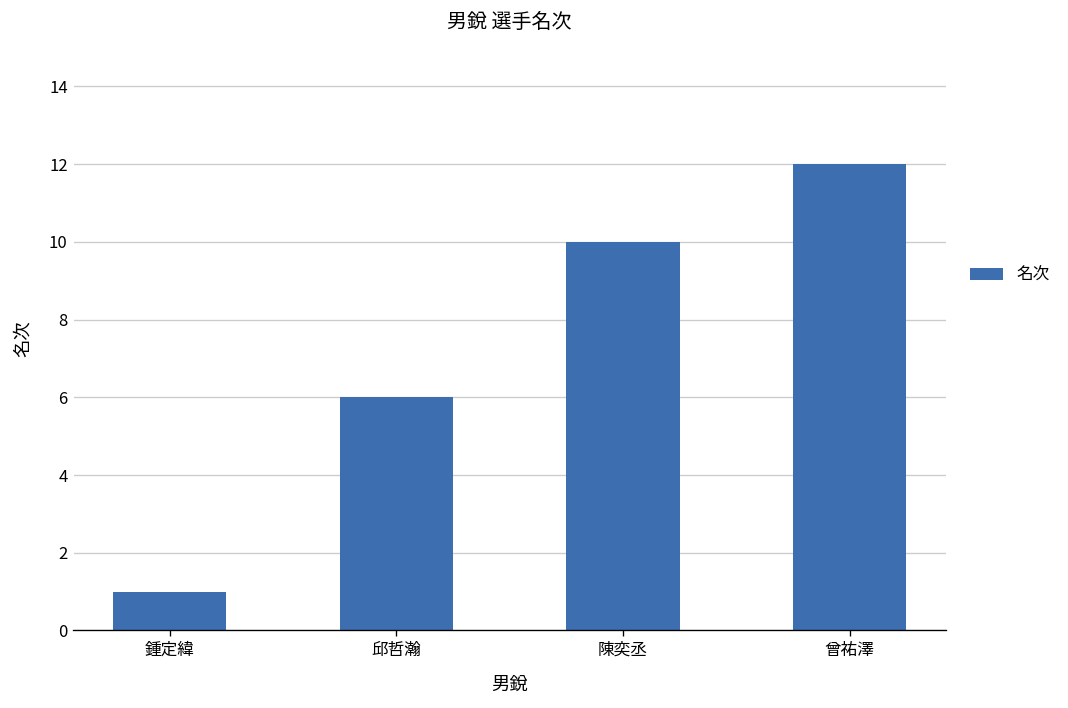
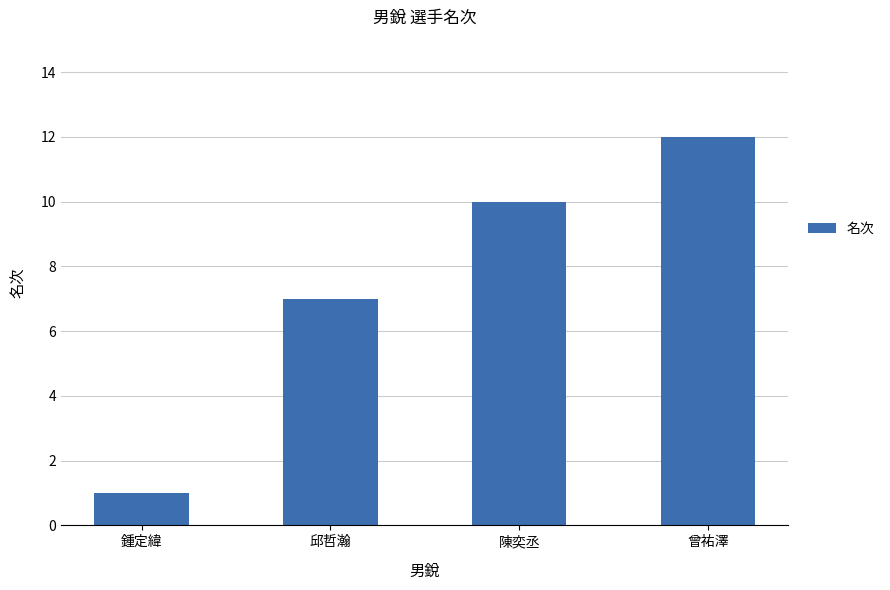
  {
    "鍾定緯": 1,
-   "邱哲瀚": 6,
+   "邱哲瀚": 7,
    "陳奕丞": 10,
    "曾祐澤": 12
  }
